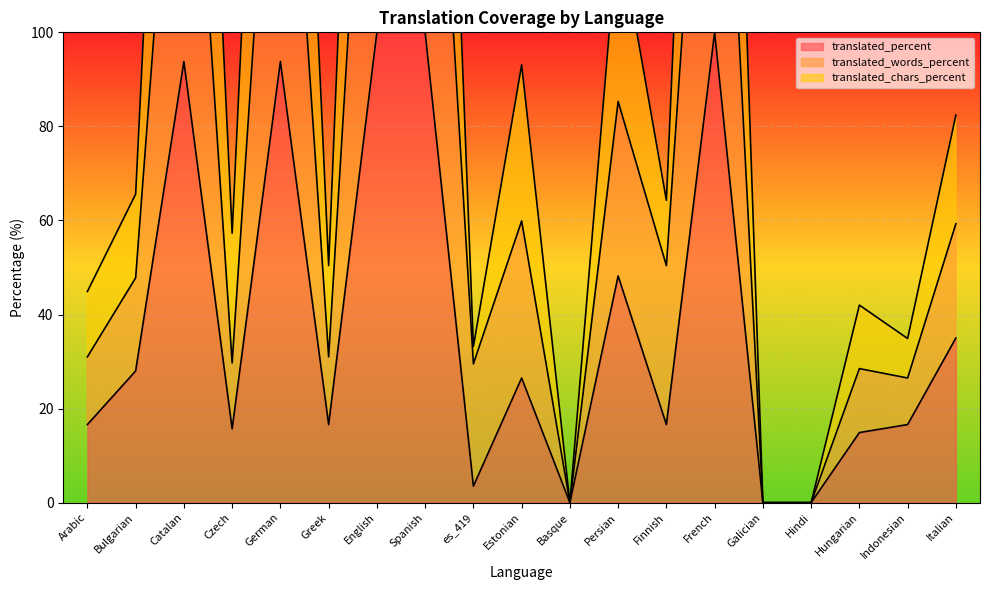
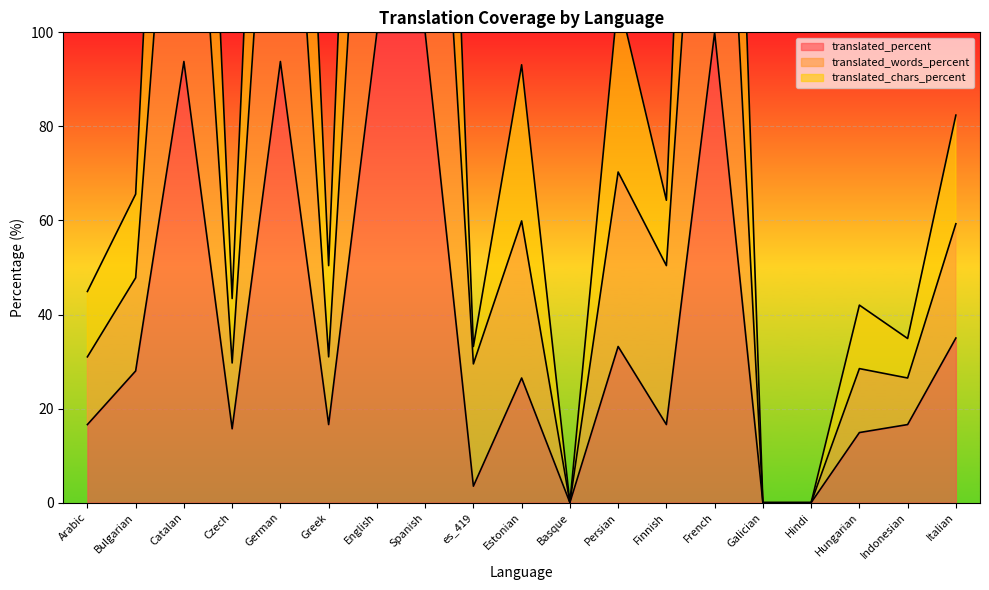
  {
    "translated_percent": {
      "Arabic": 17,
      "Bulgarian": 28,
      "Catalan": 94,
      "Czech": 16,
      "German": 94,
      "Greek": 17,
      "English": 100,
      "Spanish": 100,
      "es_419": 4,
      "Estonian": 27,
-     "Persian": 48,
+     "Persian": 33,
      "Finnish": 17,
      "French": 100,
      "Hungarian": 15,
      "Indonesian": 17,
      "Italian": 35
    },
    "translated_words_percent": {
      "Arabic": 14,
      "Bulgarian": 20,
      "Czech": 14,
      "Greek": 14,
      "es_419": 26,
      "Estonian": 33,
      "Persian": 37,
      "Finnish": 34,
      "Hungarian": 14,
      "Indonesian": 10,
      "Italian": 24
    },
    "translated_chars_percent": {
      "Arabic": 14,
      "Bulgarian": 18,
-     "Czech": 28,
+     "Czech": 14,
      "Greek": 19,
      "es_419": 4,
      "Estonian": 33,
      "Finnish": 14,
      "Hungarian": 14,
      "Indonesian": 8,
      "Italian": 23
    }
  }
